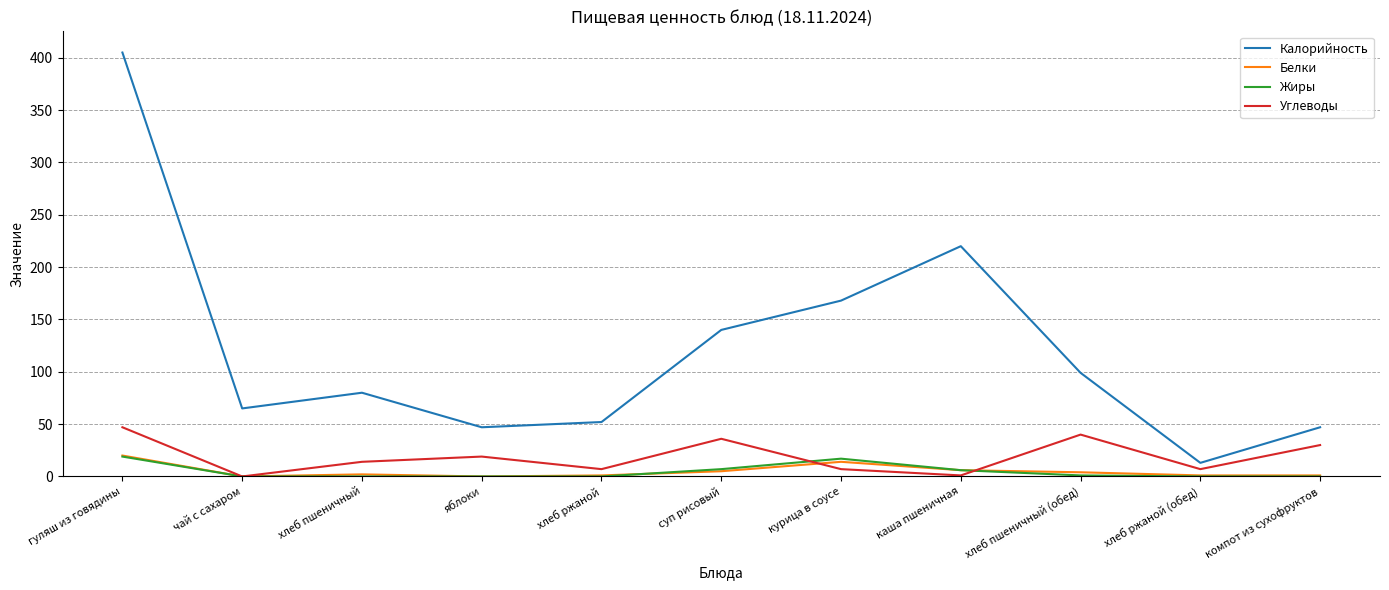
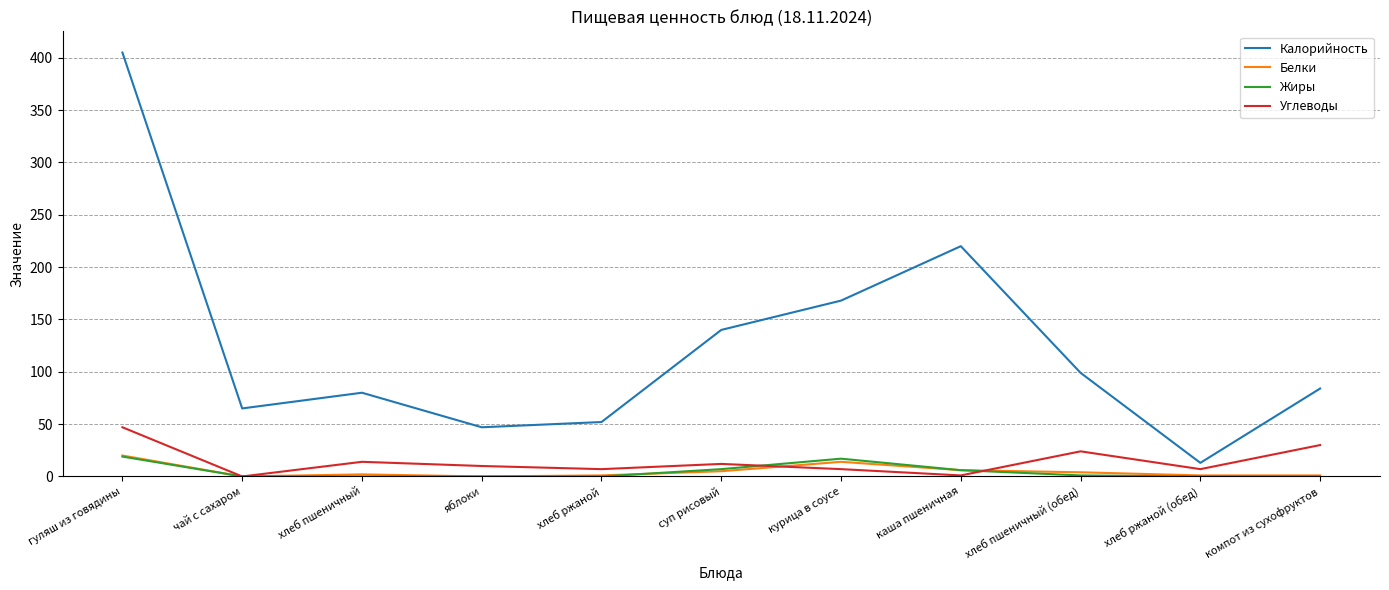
  {
    "Калорийность": {
      "гуляш из говядины": 405,
      "чай с сахаром": 65,
      "хлеб пшеничный": 80,
      "яблоки": 47,
      "хлеб ржаной": 52,
      "суп рисовый": 140,
      "курица в соусе": 168,
      "каша пшеничная": 220,
      "хлеб пшеничный (обед)": 99,
      "хлеб ржаной (обед)": 13,
-     "компот из сухофруктов": 47
+     "компот из сухофруктов": 84
    },
    "Белки": {
      "курица в соусе": 14,
      "хлеб пшеничный (обед)": 4
    },
    "Жиры": {
      "курица в соусе": 17,
      "хлеб пшеничный (обед)": 1
    },
    "Углеводы": {
      "гуляш из говядины": 47,
      "хлеб пшеничный": 14,
-     "яблоки": 19,
+     "яблоки": 10,
      "хлеб ржаной": 7,
-     "суп рисовый": 36,
+     "суп рисовый": 12,
      "курица в соусе": 7,
      "каша пшеничная": 1,
-     "хлеб пшеничный (обед)": 40,
+     "хлеб пшеничный (обед)": 24,
      "хлеб ржаной (обед)": 7,
      "компот из сухофруктов": 30
    }
  }
